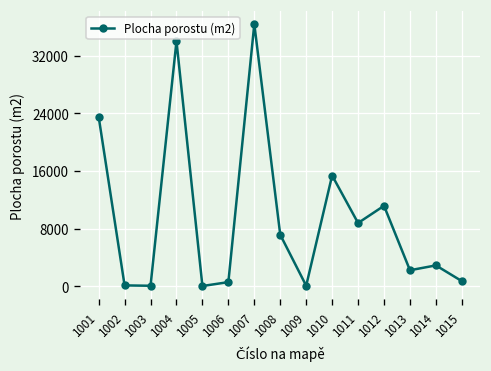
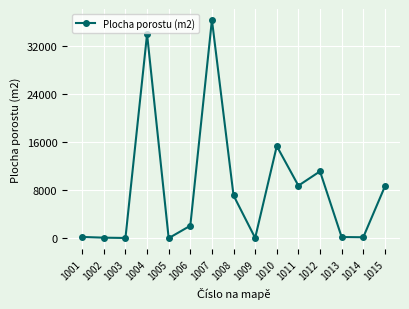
  {
-   "1001": 24000,
+   "1001": 0,
    "1002": 0,
    "1003": 0,
    "1004": 34000,
    "1005": 0,
-   "1006": 1000,
+   "1006": 2000,
    "1007": 36000,
    "1008": 7000,
    "1009": 0,
    "1010": 15000,
    "1011": 9000,
    "1012": 11000,
-   "1013": 2000,
-   "1014": 3000,
-   "1015": 1000
+   "1013": 0,
+   "1014": 0,
+   "1015": 9000
  }
